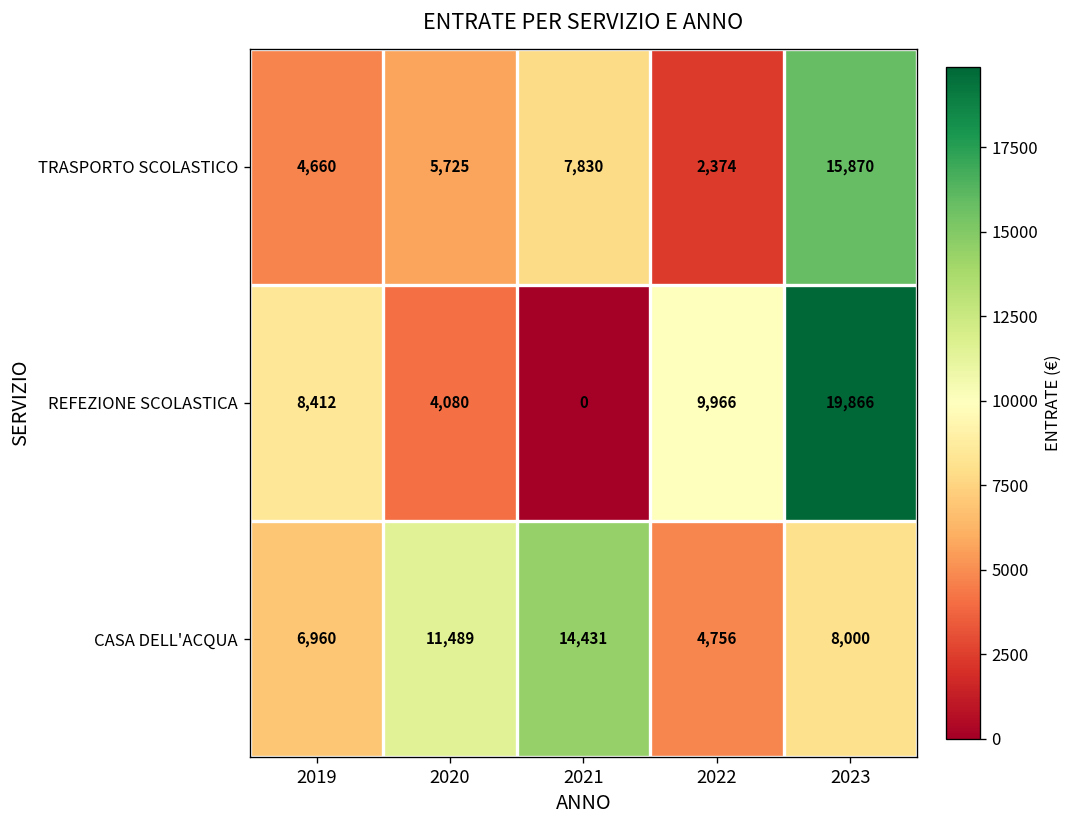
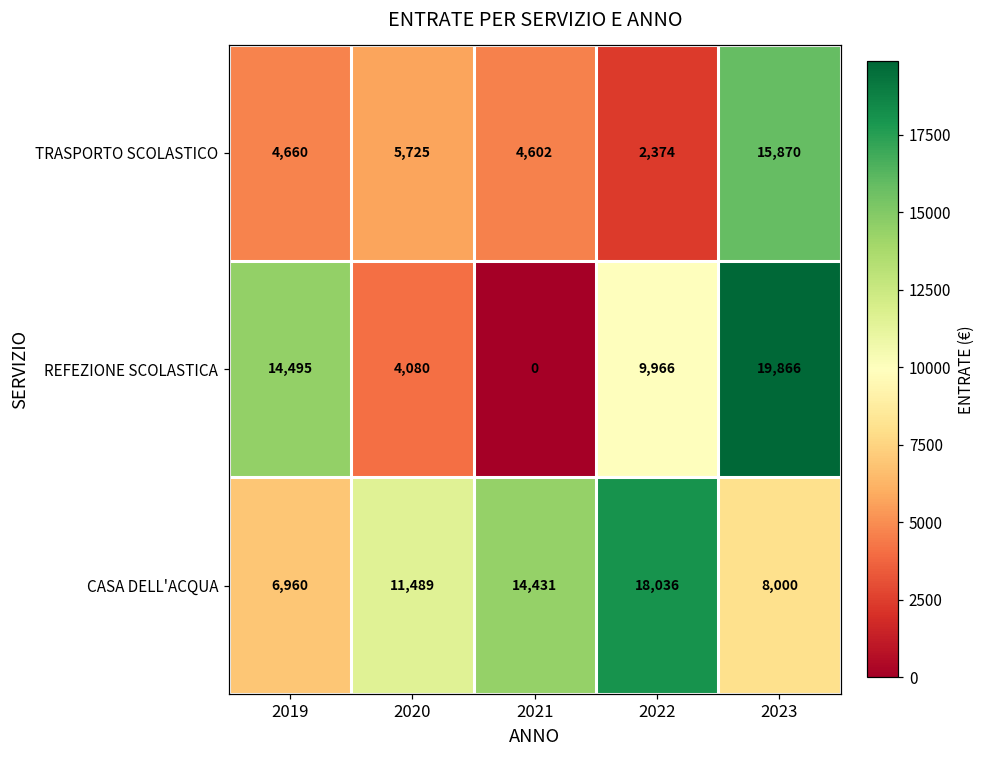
  {
    "TRASPORTO SCOLASTICO": {
      "2019": "4,660",
      "2020": "5,725",
-     "2021": "7,830",
+     "2021": "4,602",
      "2022": "2,374",
      "2023": "15,870"
    },
    "REFEZIONE SCOLASTICA": {
-     "2019": "8,412",
+     "2019": "14,495",
      "2020": "4,080",
      "2021": "0",
      "2022": "9,966",
      "2023": "19,866"
    },
    "CASA DELL'ACQUA": {
      "2019": "6,960",
      "2020": "11,489",
      "2021": "14,431",
-     "2022": "4,756",
+     "2022": "18,036",
      "2023": "8,000"
    }
  }
